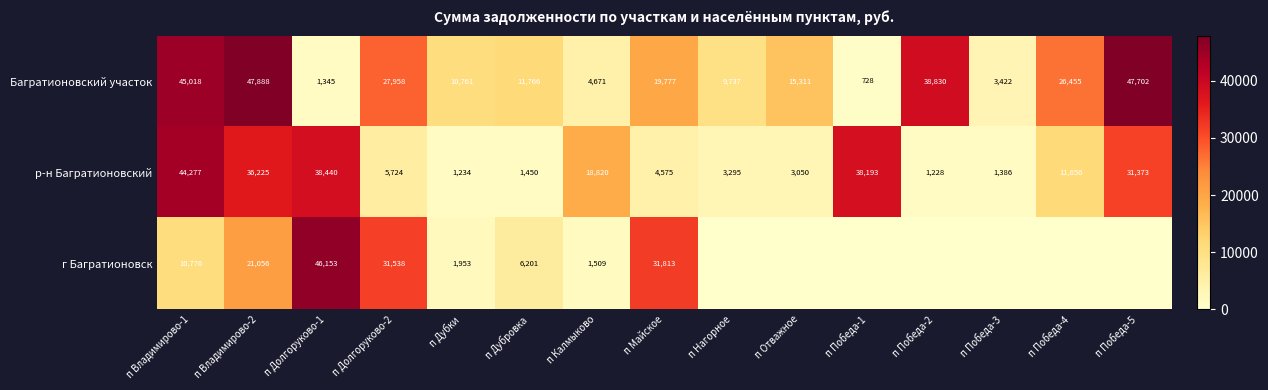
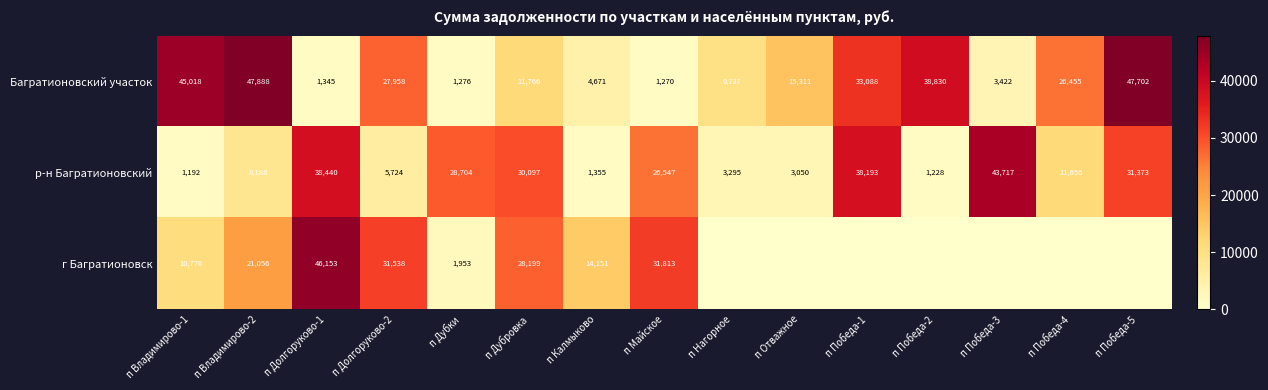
  {
    "Багратионовский участок": {
      "п Владимирово-1": "45,018",
      "п Владимирово-2": "47,888",
      "п Долгоруково-1": "1,345",
      "п Долгоруково-2": "27,958",
-     "п Дубки": "10,761",
+     "п Дубки": "1,276",
      "п Дубровка": "11,766",
      "п Калмыково": "4,671",
-     "п Майское": "19,777",
+     "п Майское": "1,270",
      "п Нагорное": "9,737",
      "п Отважное": "15,311",
-     "п Победа-1": "728",
+     "п Победа-1": "33,088",
      "п Победа-2": "38,830",
      "п Победа-3": "3,422",
      "п Победа-4": "26,455",
      "п Победа-5": "47,702"
    },
    "р-н Багратионовский": {
-     "п Владимирово-1": "44,277",
-     "п Владимирово-2": "36,225",
+     "п Владимирово-1": "1,192",
+     "п Владимирово-2": "8,188",
      "п Долгоруково-1": "38,440",
      "п Долгоруково-2": "5,724",
-     "п Дубки": "1,234",
-     "п Дубровка": "1,450",
-     "п Калмыково": "18,820",
-     "п Майское": "4,575",
+     "п Дубки": "28,704",
+     "п Дубровка": "30,097",
+     "п Калмыково": "1,355",
+     "п Майское": "26,547",
      "п Нагорное": "3,295",
      "п Отважное": "3,050",
      "п Победа-1": "38,193",
      "п Победа-2": "1,228",
-     "п Победа-3": "1,386",
+     "п Победа-3": "43,717",
      "п Победа-4": "11,656",
      "п Победа-5": "31,373"
    },
    "г Багратионовск": {
      "п Владимирово-1": "10,776",
      "п Владимирово-2": "21,056",
      "п Долгоруково-1": "46,153",
      "п Долгоруково-2": "31,538",
      "п Дубки": "1,953",
-     "п Дубровка": "6,201",
-     "п Калмыково": "1,509",
+     "п Дубровка": "28,199",
+     "п Калмыково": "14,151",
      "п Майское": "31,813"
    }
  }
